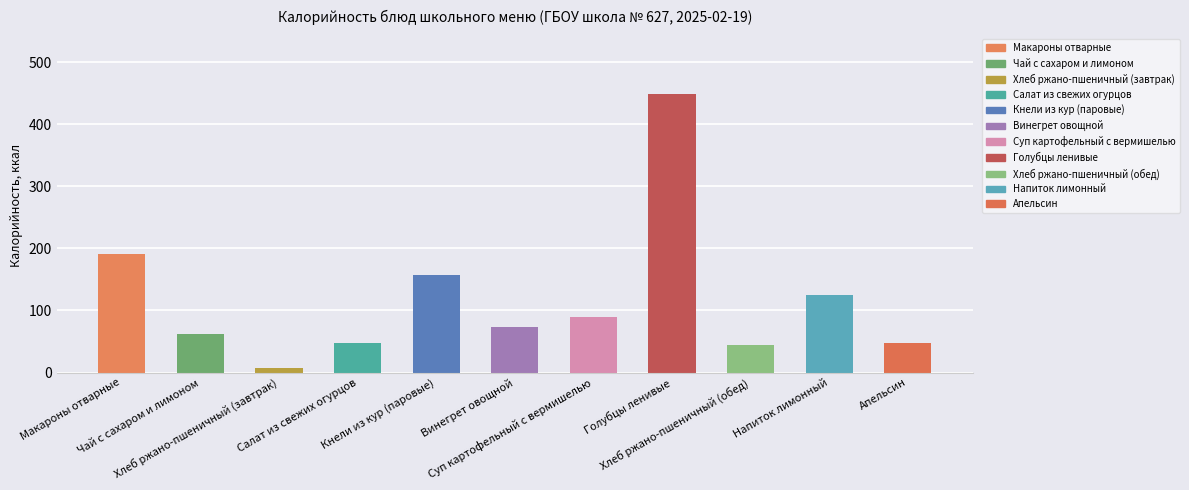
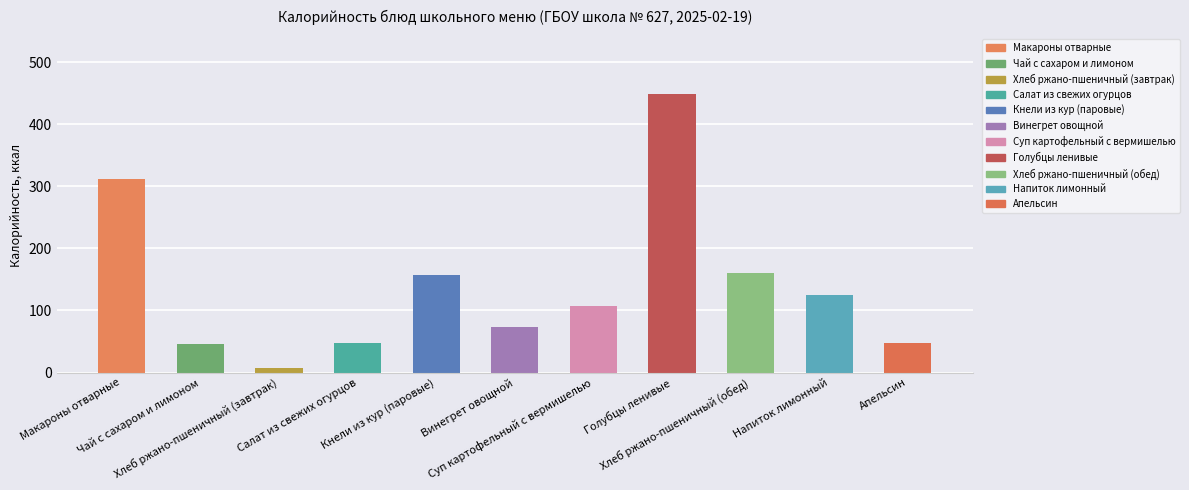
  {
-   "Макароны отварные": 190,
-   "Чай с сахаром и лимоном": 60,
+   "Макароны отварные": 310,
+   "Чай с сахаром и лимоном": 50,
    "Хлеб ржано-пшеничный (завтрак)": 10,
    "Салат из свежих огурцов": 50,
    "Кнели из кур (паровые)": 160,
    "Винегрет овощной": 70,
-   "Суп картофельный с вермишелью": 90,
+   "Суп картофельный с вермишелью": 110,
    "Голубцы ленивые": 450,
-   "Хлеб ржано-пшеничный (обед)": 50,
+   "Хлеб ржано-пшеничный (обед)": 160,
    "Напиток лимонный": 130,
    "Апельсин": 50
  }
